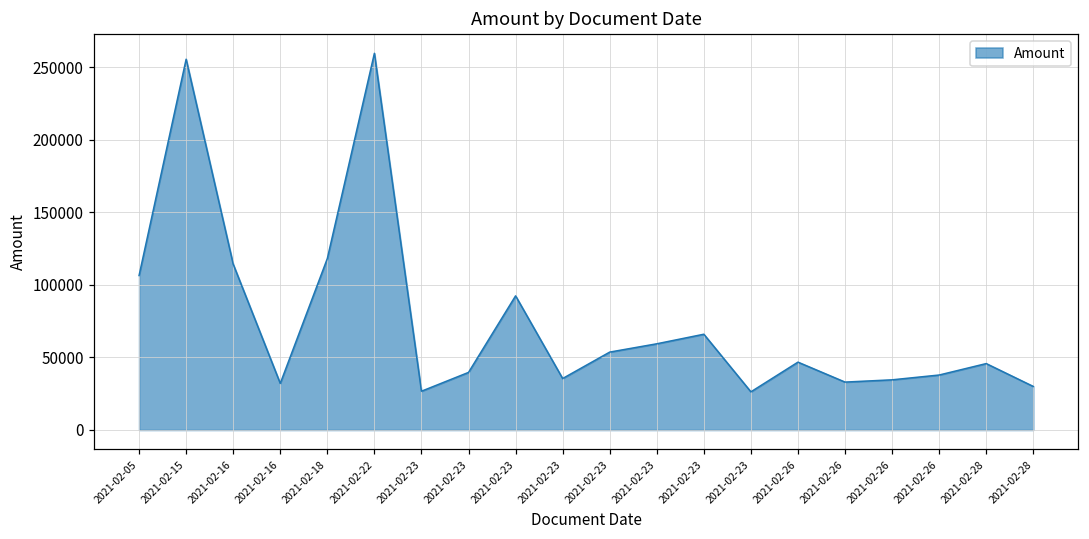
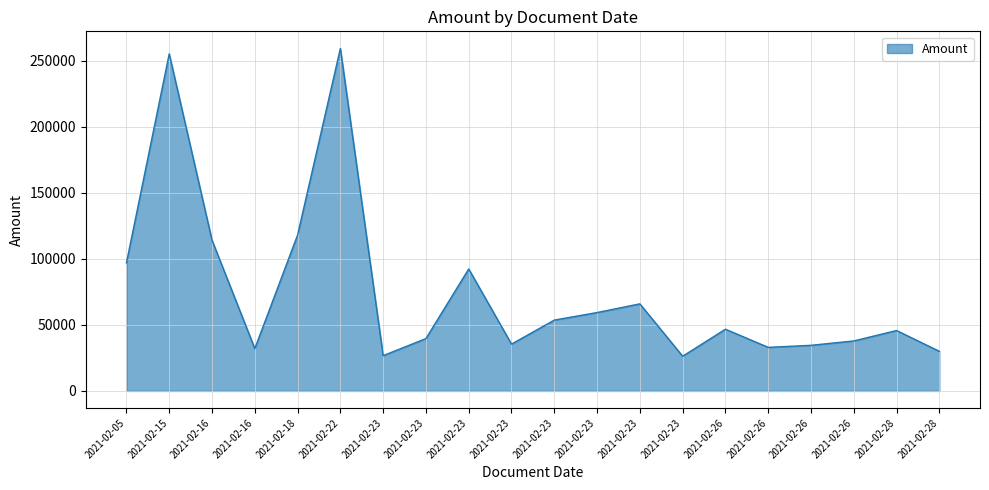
  {
-   "2021-02-05": 106000,
+   "2021-02-05": 97000,
    "2021-02-15": 255000,
    "2021-02-18": 118000,
    "2021-02-22": 259000
  }
